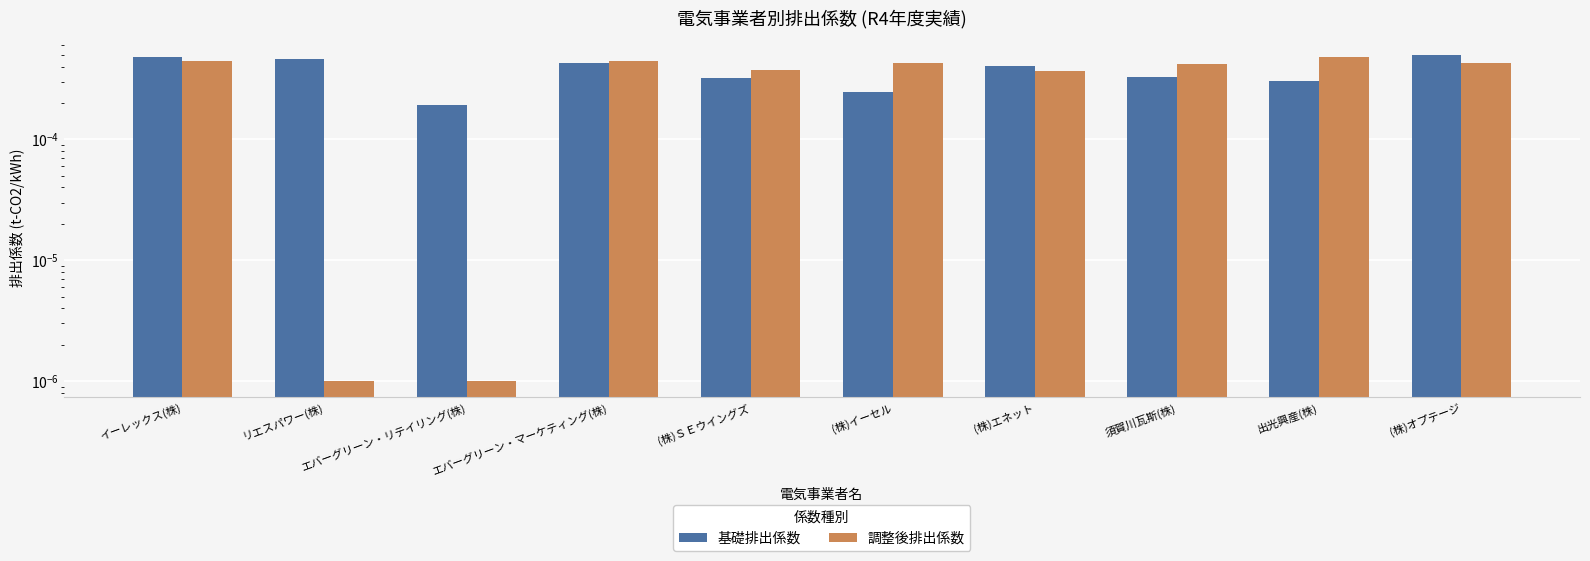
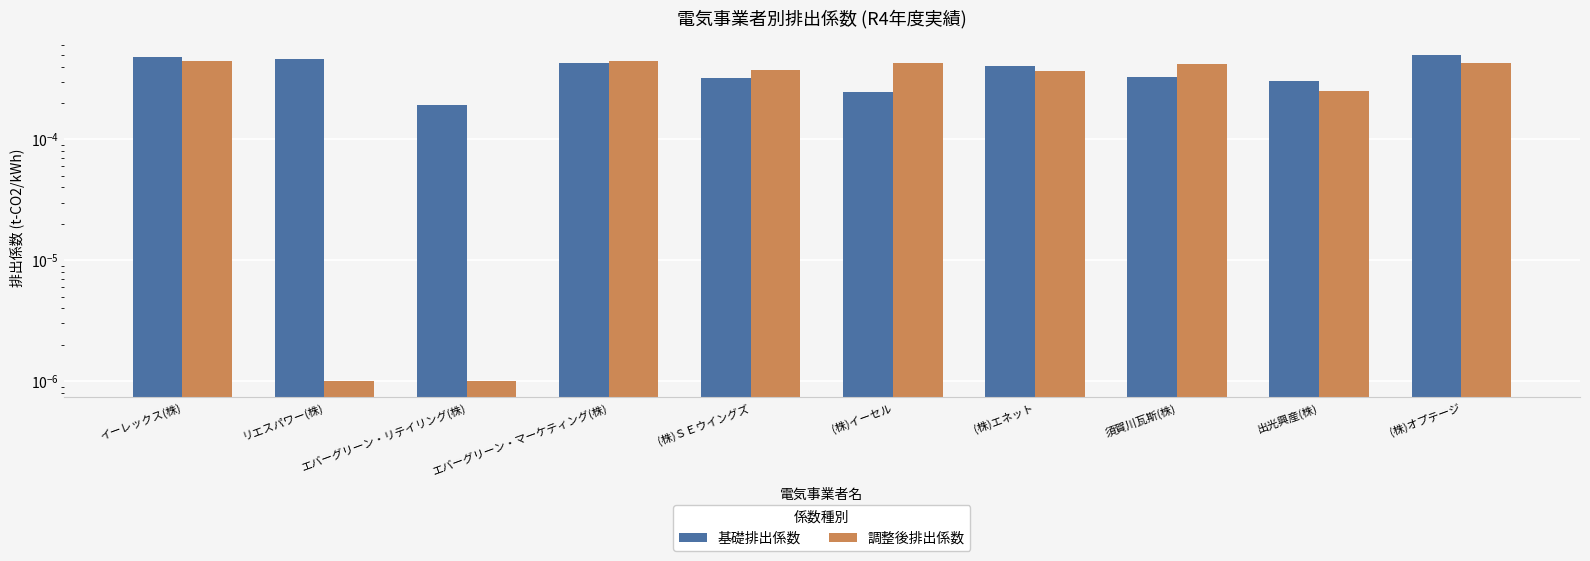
  {
    "基礎排出係数": {
      "イーレックス(株)": 0.00048,
      "リエスパワー(株)": 0.00046,
      "エバーグリーン・リテイリング(株)": 0.00019,
      "エバーグリーン・マーケティング(株)": 0.00043,
      "(株)ＳＥウイングズ": 0.00032,
      "(株)イーセル": 0.00025,
      "(株)エネット": 0.00041,
      "須賀川瓦斯(株)": 0.00033,
      "出光興産(株)": 0.00030,
      "(株)オプテージ": 0.00050
    },
    "調整後排出係数": {
      "イーレックス(株)": 0.00044,
      "リエスパワー(株)": 0.0000010,
      "エバーグリーン・リテイリング(株)": 0.0000010,
      "エバーグリーン・マーケティング(株)": 0.00044,
      "(株)ＳＥウイングズ": 0.00037,
      "(株)イーセル": 0.00043,
      "(株)エネット": 0.00037,
      "須賀川瓦斯(株)": 0.00042,
-     "出光興産(株)": 0.00048,
+     "出光興産(株)": 0.00025,
      "(株)オプテージ": 0.00043
    }
  }
